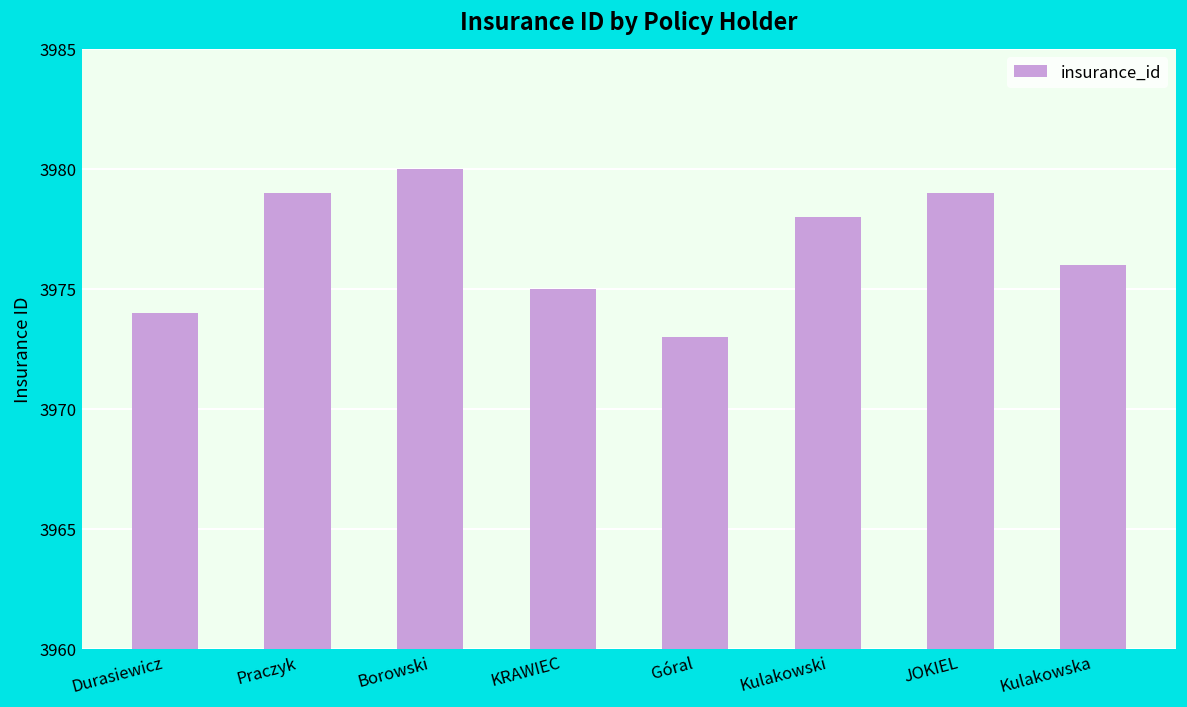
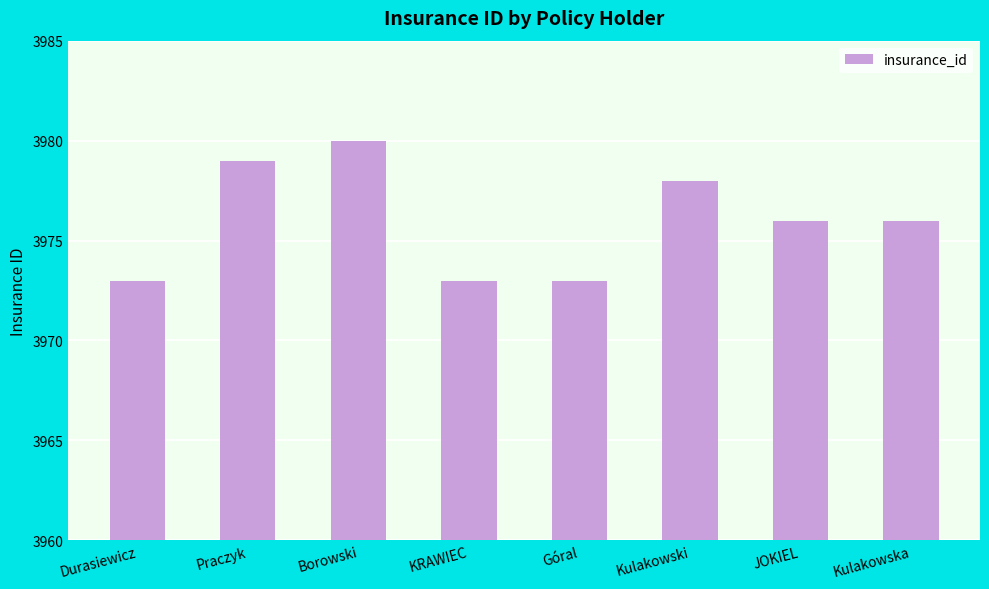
  {
-   "Durasiewicz": 3974,
+   "Durasiewicz": 3973,
    "Praczyk": 3979,
    "Borowski": 3980,
-   "KRAWIEC": 3975,
+   "KRAWIEC": 3973,
    "Góral": 3973,
    "Kulakowski": 3978,
-   "JOKIEL": 3979,
+   "JOKIEL": 3976,
    "Kulakowska": 3976
  }
